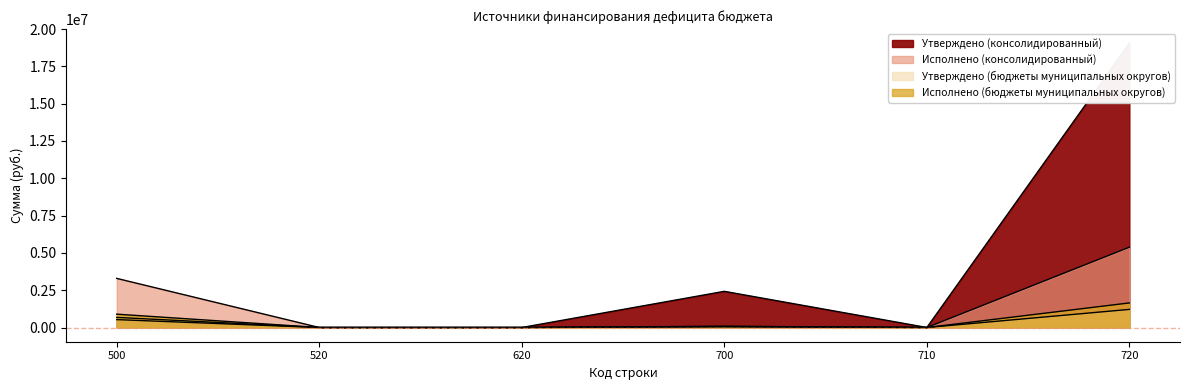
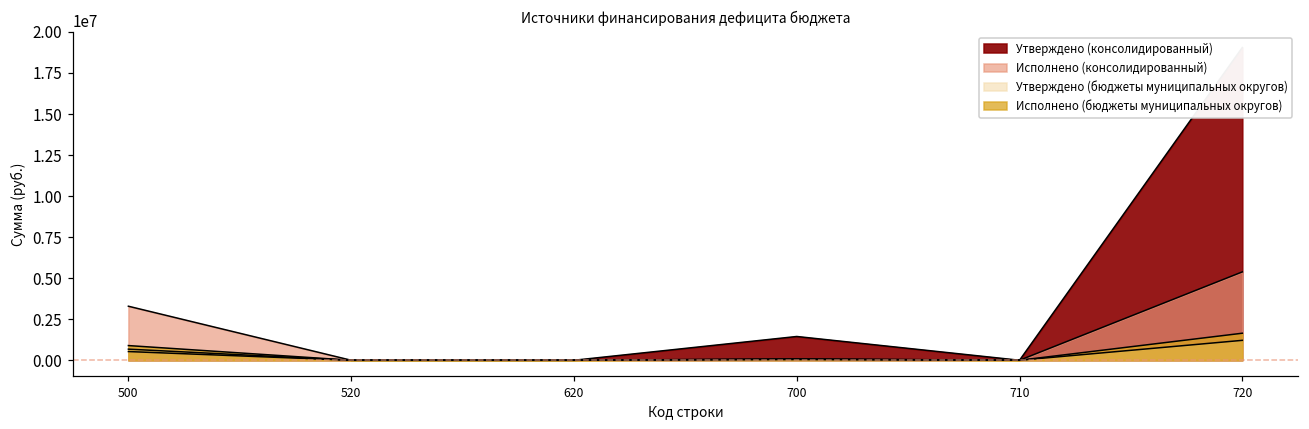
  {
    "Утверждено (консолидированный)": {
-     "700": 2400000
+     "700": 1400000
    },
    "Исполнено (консолидированный)": {
      "500": 3300000,
      "720": 5400000
    },
    "Утверждено (бюджеты муниципальных округов)": {
      "720": 1200000
    },
    "Исполнено (бюджеты муниципальных округов)": {
      "500": 900000,
      "720": 1600000
    }
  }
